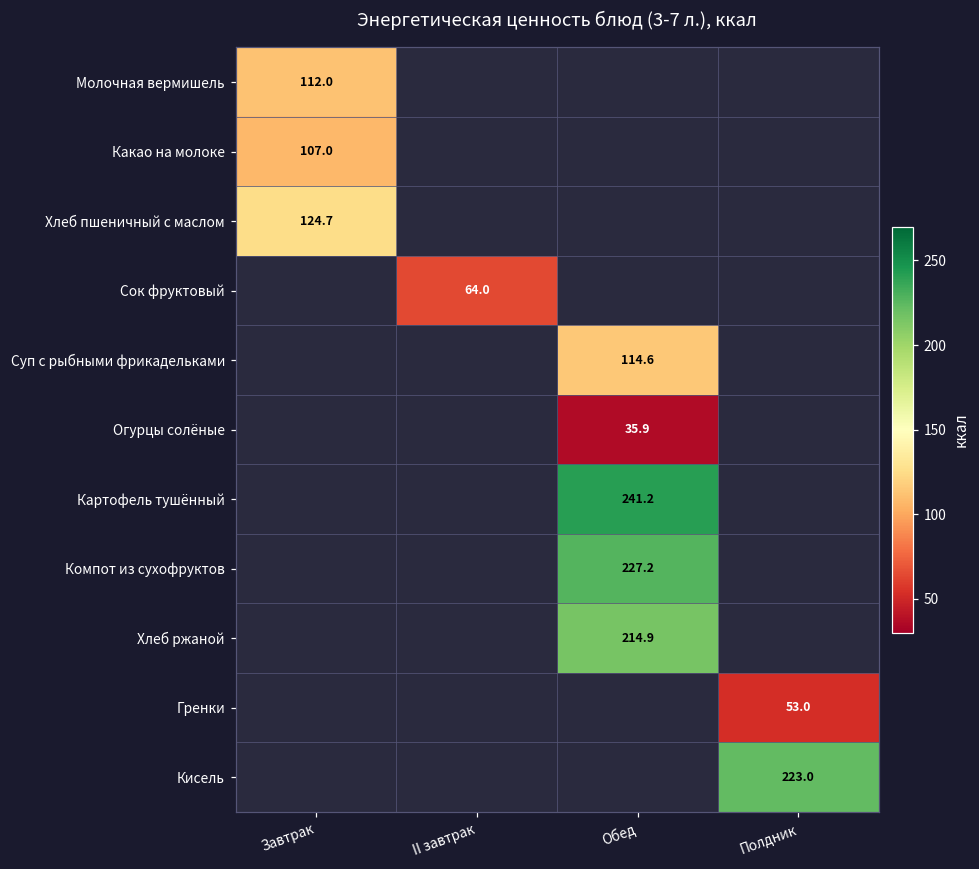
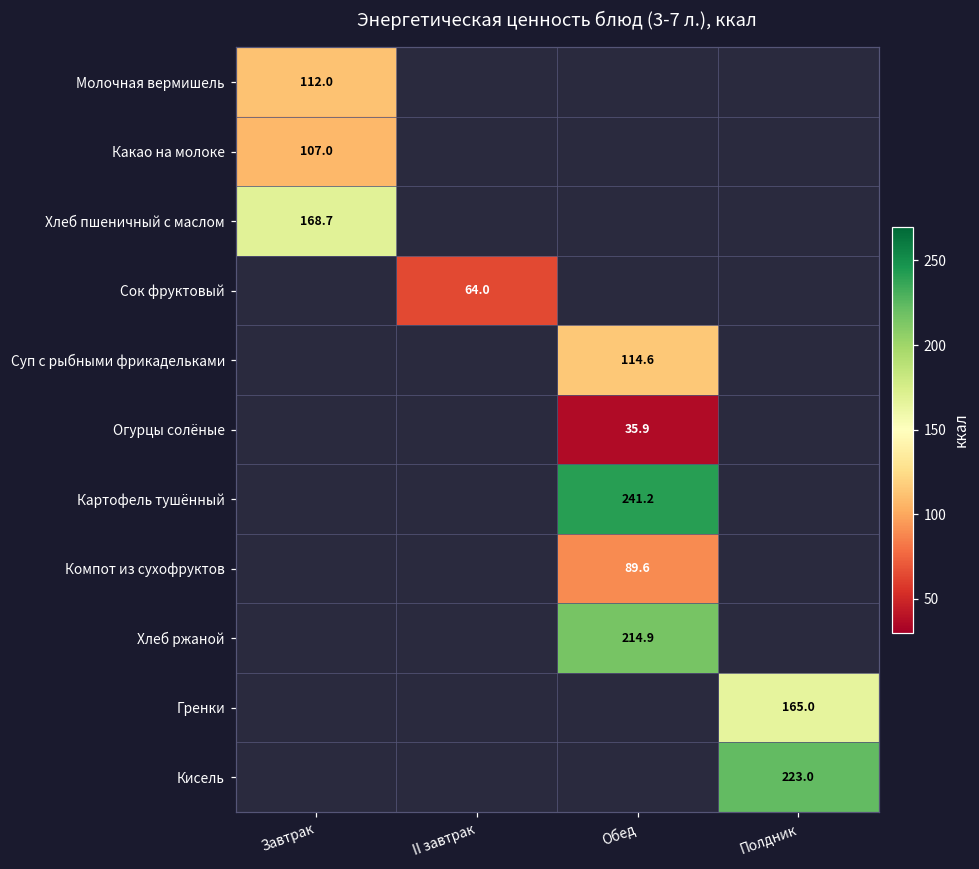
  {
    "Молочная вермишель": {
      "Завтрак": 112.0
    },
    "Какао на молоке": {
      "Завтрак": 107.0
    },
    "Хлеб пшеничный с маслом": {
-     "Завтрак": 124.7
+     "Завтрак": 168.7
    },
    "Сок фруктовый": {
      "II завтрак": 64.0
    },
    "Суп с рыбными фрикадельками": {
      "Обед": 114.6
    },
    "Огурцы солёные": {
      "Обед": 35.9
    },
    "Картофель тушённый": {
      "Обед": 241.2
    },
    "Компот из сухофруктов": {
-     "Обед": 227.2
+     "Обед": 89.6
    },
    "Хлеб ржаной": {
      "Обед": 214.9
    },
    "Гренки": {
-     "Полдник": 53.0
+     "Полдник": 165.0
    },
    "Кисель": {
      "Полдник": 223.0
    }
  }
